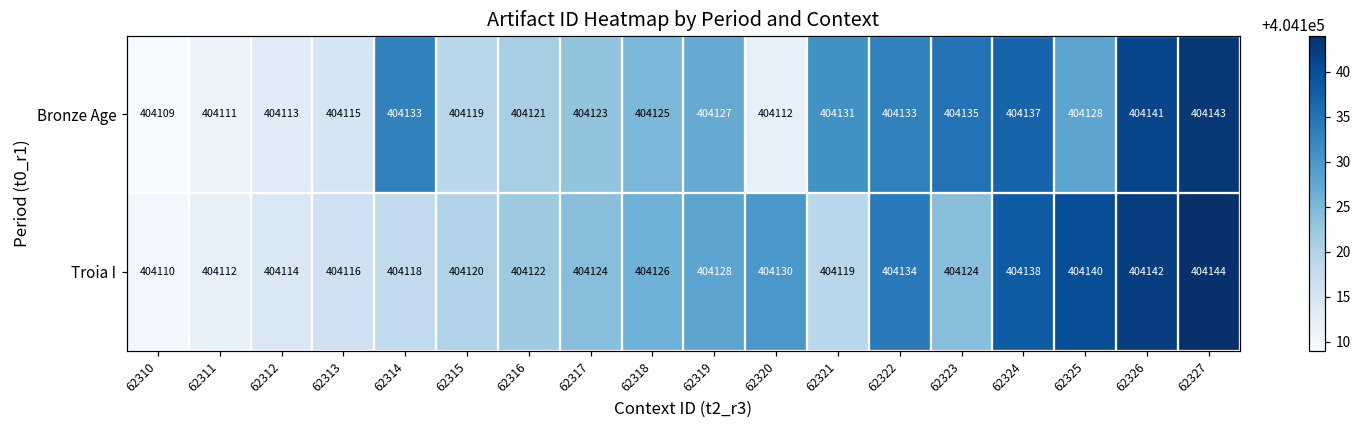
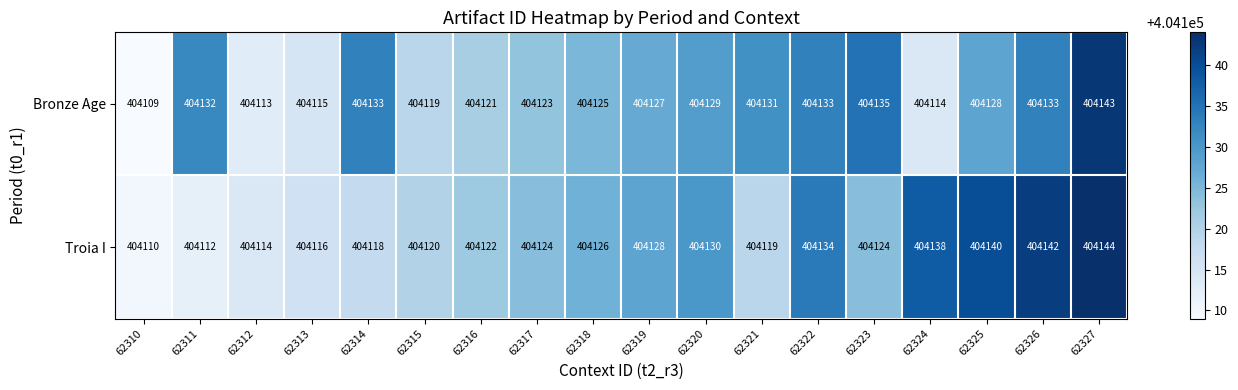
  {
    "Bronze Age": {
      "62310": 404109,
-     "62311": 404111,
+     "62311": 404132,
      "62312": 404113,
      "62313": 404115,
      "62314": 404133,
      "62315": 404119,
      "62316": 404121,
      "62317": 404123,
      "62318": 404125,
      "62319": 404127,
-     "62320": 404112,
+     "62320": 404129,
      "62321": 404131,
      "62322": 404133,
      "62323": 404135,
-     "62324": 404137,
+     "62324": 404114,
      "62325": 404128,
-     "62326": 404141,
+     "62326": 404133,
      "62327": 404143
    },
    "Troia I": {
      "62310": 404110,
      "62311": 404112,
      "62312": 404114,
      "62313": 404116,
      "62314": 404118,
      "62315": 404120,
      "62316": 404122,
      "62317": 404124,
      "62318": 404126,
      "62319": 404128,
      "62320": 404130,
      "62321": 404119,
      "62322": 404134,
      "62323": 404124,
      "62324": 404138,
      "62325": 404140,
      "62326": 404142,
      "62327": 404144
    }
  }
